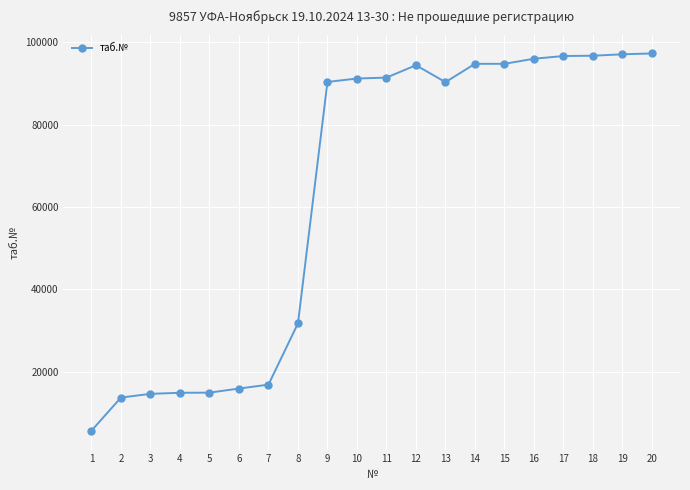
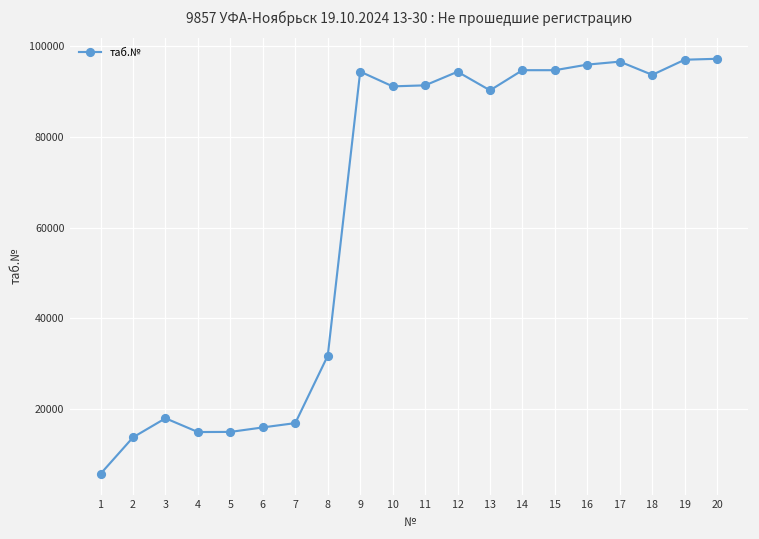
  {
    "1": 6000,
    "2": 14000,
-   "3": 15000,
+   "3": 18000,
    "4": 15000,
    "5": 15000,
    "6": 16000,
    "7": 17000,
    "8": 32000,
-   "9": 90000,
+   "9": 94000,
    "10": 91000,
    "11": 91000,
    "12": 94000,
    "13": 90000,
    "14": 95000,
    "15": 95000,
    "16": 96000,
    "17": 97000,
-   "18": 97000,
+   "18": 94000,
    "19": 97000,
    "20": 97000
  }
